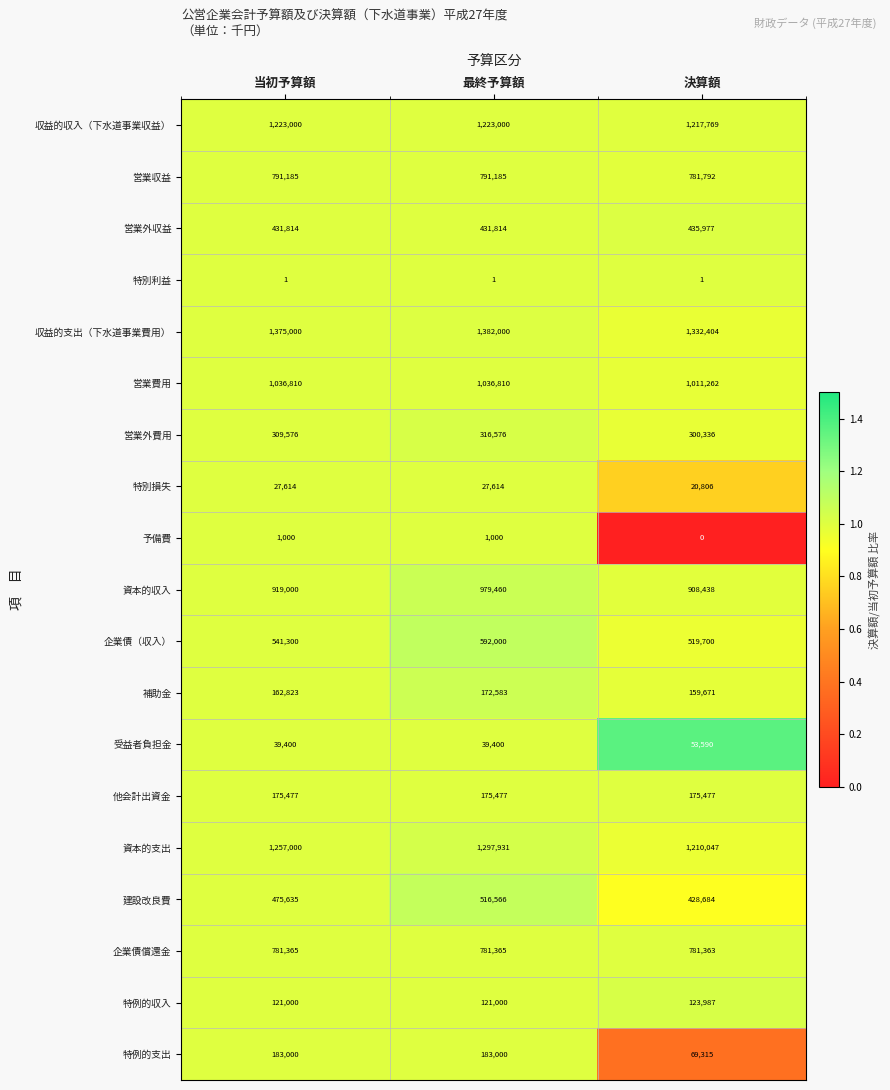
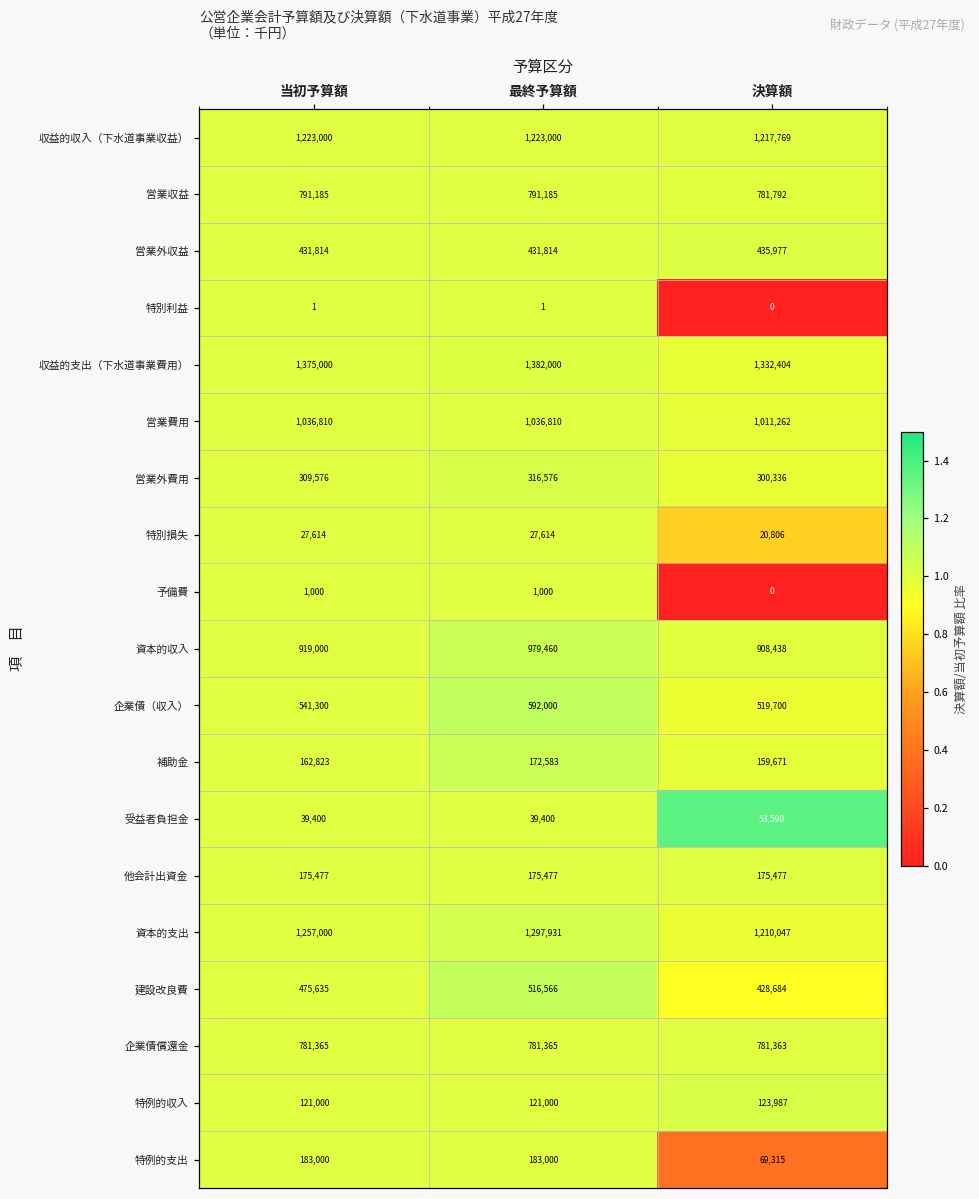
  {
    "収益的収入（下水道事業収益）": {
      "当初予算額": "1,223,000",
      "最終予算額": "1,223,000",
      "決算額": "1,217,769"
    },
    "営業収益": {
      "当初予算額": "791,185",
      "最終予算額": "791,185",
      "決算額": "781,792"
    },
    "営業外収益": {
      "当初予算額": "431,814",
      "最終予算額": "431,814",
      "決算額": "435,977"
    },
    "特別利益": {
      "当初予算額": "1",
      "最終予算額": "1",
-     "決算額": "1"
+     "決算額": "0"
    },
    "収益的支出（下水道事業費用）": {
      "当初予算額": "1,375,000",
      "最終予算額": "1,382,000",
      "決算額": "1,332,404"
    },
    "営業費用": {
      "当初予算額": "1,036,810",
      "最終予算額": "1,036,810",
      "決算額": "1,011,262"
    },
    "営業外費用": {
      "当初予算額": "309,576",
      "最終予算額": "316,576",
      "決算額": "300,336"
    },
    "特別損失": {
      "当初予算額": "27,614",
      "最終予算額": "27,614",
      "決算額": "20,806"
    },
    "予備費": {
      "当初予算額": "1,000",
      "最終予算額": "1,000",
      "決算額": "0"
    },
    "資本的収入": {
      "当初予算額": "919,000",
      "最終予算額": "979,460",
      "決算額": "908,438"
    },
    "企業債（収入）": {
      "当初予算額": "541,300",
      "最終予算額": "592,000",
      "決算額": "519,700"
    },
    "補助金": {
      "当初予算額": "162,823",
      "最終予算額": "172,583",
      "決算額": "159,671"
    },
    "受益者負担金": {
      "当初予算額": "39,400",
      "最終予算額": "39,400",
      "決算額": "53,590"
    },
    "他会計出資金": {
      "当初予算額": "175,477",
      "最終予算額": "175,477",
      "決算額": "175,477"
    },
    "資本的支出": {
      "当初予算額": "1,257,000",
      "最終予算額": "1,297,931",
      "決算額": "1,210,047"
    },
    "建設改良費": {
      "当初予算額": "475,635",
      "最終予算額": "516,566",
      "決算額": "428,684"
    },
    "企業債償還金": {
      "当初予算額": "781,365",
      "最終予算額": "781,365",
      "決算額": "781,363"
    },
    "特例的収入": {
      "当初予算額": "121,000",
      "最終予算額": "121,000",
      "決算額": "123,987"
    },
    "特例的支出": {
      "当初予算額": "183,000",
      "最終予算額": "183,000",
      "決算額": "69,315"
    }
  }
